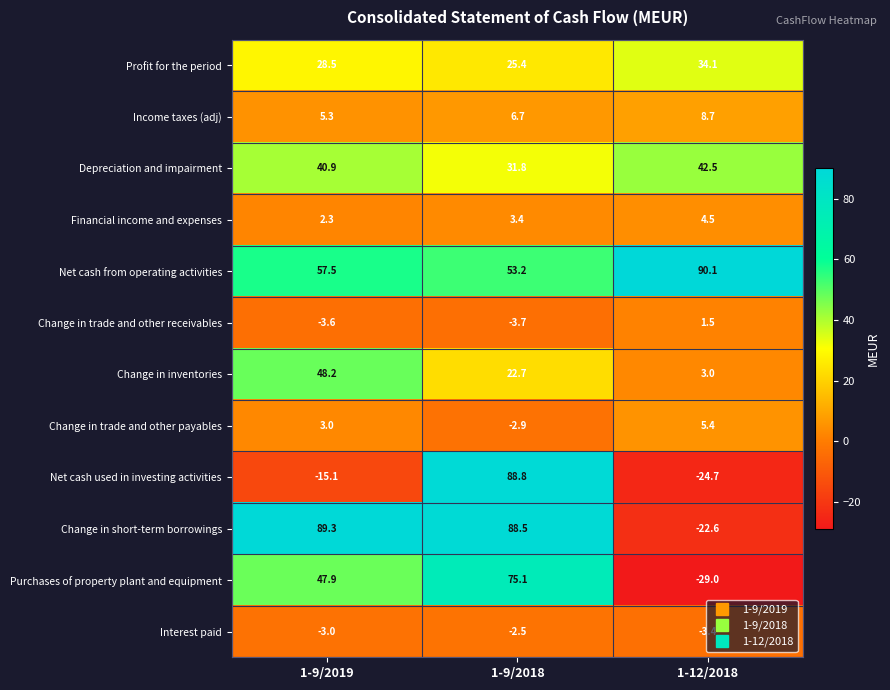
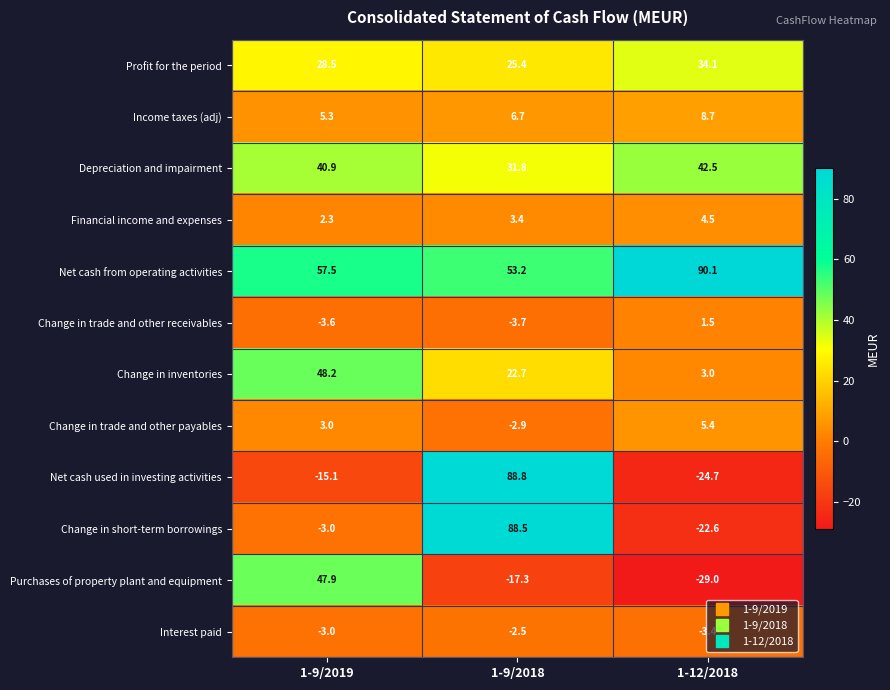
  {
    "Profit for the period": {
      "1-9/2019": 28.5,
      "1-9/2018": 25.4,
      "1-12/2018": 34.1
    },
    "Income taxes (adj)": {
      "1-9/2019": 5.3,
      "1-9/2018": 6.7,
      "1-12/2018": 8.7
    },
    "Depreciation and impairment": {
      "1-9/2019": 40.9,
      "1-9/2018": 31.8,
      "1-12/2018": 42.5
    },
    "Financial income and expenses": {
      "1-9/2019": 2.3,
      "1-9/2018": 3.4,
      "1-12/2018": 4.5
    },
    "Net cash from operating activities": {
      "1-9/2019": 57.5,
      "1-9/2018": 53.2,
      "1-12/2018": 90.1
    },
    "Change in trade and other receivables": {
      "1-9/2019": -3.6,
      "1-9/2018": -3.7,
      "1-12/2018": 1.5
    },
    "Change in inventories": {
      "1-9/2019": 48.2,
      "1-9/2018": 22.7,
      "1-12/2018": 3.0
    },
    "Change in trade and other payables": {
      "1-9/2019": 3.0,
      "1-9/2018": -2.9,
      "1-12/2018": 5.4
    },
    "Net cash used in investing activities": {
      "1-9/2019": -15.1,
      "1-9/2018": 88.8,
      "1-12/2018": -24.7
    },
    "Change in short-term borrowings": {
-     "1-9/2019": 89.3,
+     "1-9/2019": -3.0,
      "1-9/2018": 88.5,
      "1-12/2018": -22.6
    },
    "Purchases of property plant and equipment": {
      "1-9/2019": 47.9,
-     "1-9/2018": 75.1,
+     "1-9/2018": -17.3,
      "1-12/2018": -29.0
    },
    "Interest paid": {
      "1-9/2019": -3.0,
      "1-9/2018": -2.5
    }
  }
